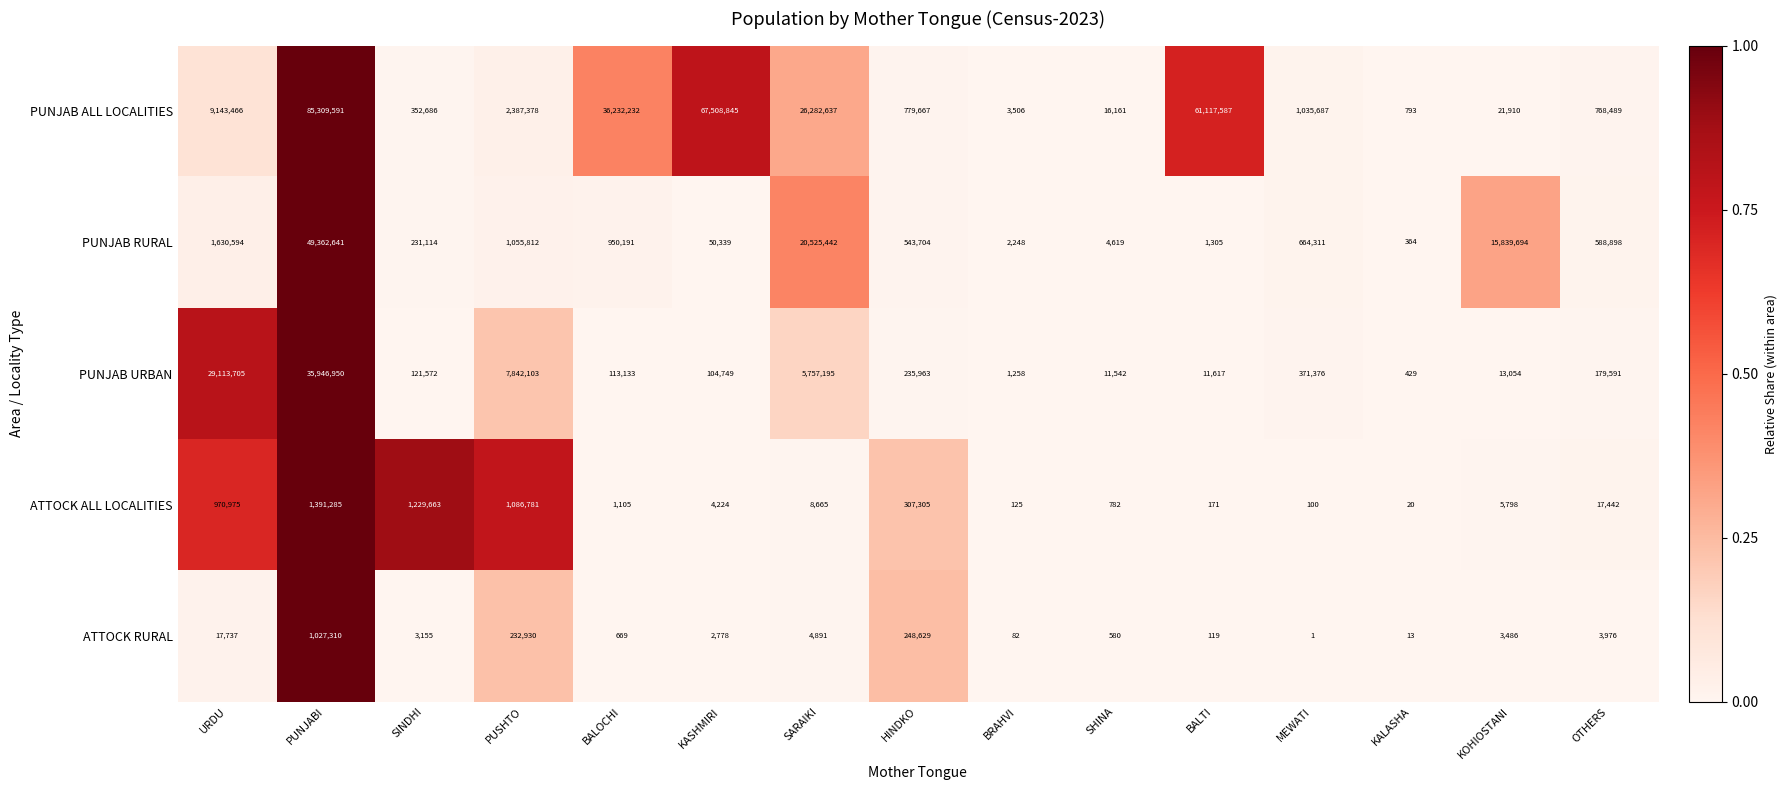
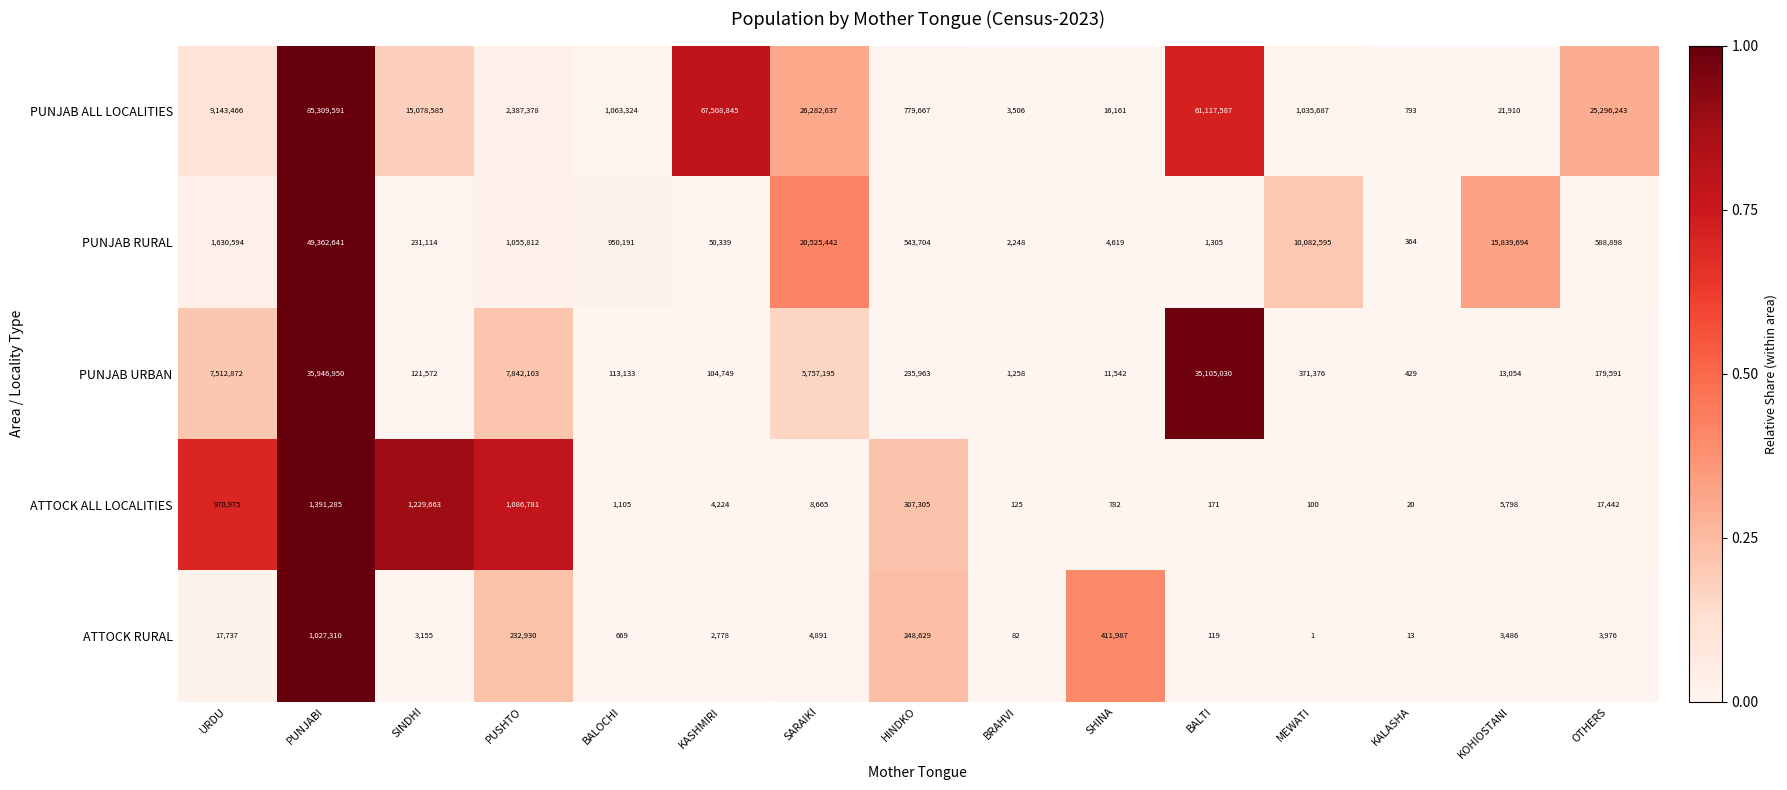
  {
    "PUNJAB ALL LOCALITIES": {
      "URDU": "9,143,466",
      "PUNJABI": "85,309,591",
-     "SINDHI": "352,686",
+     "SINDHI": "15,078,585",
      "PUSHTO": "2,387,378",
-     "BALOCHI": "36,232,232",
+     "BALOCHI": "1,063,324",
      "KASHMIRI": "67,508,845",
      "SARAIKI": "26,282,637",
      "HINDKO": "779,667",
      "BRAHVI": "3,506",
      "SHINA": "16,161",
      "BALTI": "61,117,587",
      "MEWATI": "1,035,687",
      "KALASHA": "793",
      "KOHIOSTANI": "21,910",
-     "OTHERS": "768,489"
+     "OTHERS": "25,296,243"
    },
    "PUNJAB RURAL": {
      "URDU": "1,630,594",
      "PUNJABI": "49,362,641",
      "SINDHI": "231,114",
      "PUSHTO": "1,055,812",
      "BALOCHI": "950,191",
      "KASHMIRI": "50,339",
      "SARAIKI": "20,525,442",
      "HINDKO": "543,704",
      "BRAHVI": "2,248",
      "SHINA": "4,619",
      "BALTI": "1,305",
-     "MEWATI": "664,311",
+     "MEWATI": "10,082,595",
      "KALASHA": "364",
      "KOHIOSTANI": "15,839,694",
      "OTHERS": "588,898"
    },
    "PUNJAB URBAN": {
-     "URDU": "29,113,705",
+     "URDU": "7,512,872",
      "PUNJABI": "35,946,950",
      "SINDHI": "121,572",
      "PUSHTO": "7,842,103",
      "BALOCHI": "113,133",
      "KASHMIRI": "104,749",
      "SARAIKI": "5,757,195",
      "HINDKO": "235,963",
      "BRAHVI": "1,258",
      "SHINA": "11,542",
-     "BALTI": "11,617",
+     "BALTI": "35,105,030",
      "MEWATI": "371,376",
      "KALASHA": "429",
      "KOHIOSTANI": "13,054",
      "OTHERS": "179,591"
    },
    "ATTOCK ALL LOCALITIES": {
      "URDU": "970,975",
      "PUNJABI": "1,391,285",
      "SINDHI": "1,229,663",
      "PUSHTO": "1,086,781",
      "BALOCHI": "1,105",
      "KASHMIRI": "4,224",
      "SARAIKI": "8,665",
      "HINDKO": "307,305",
      "BRAHVI": "125",
      "SHINA": "782",
      "BALTI": "171",
      "MEWATI": "100",
      "KALASHA": "20",
      "KOHIOSTANI": "5,798",
      "OTHERS": "17,442"
    },
    "ATTOCK RURAL": {
      "URDU": "17,737",
      "PUNJABI": "1,027,310",
      "SINDHI": "3,155",
      "PUSHTO": "232,930",
      "BALOCHI": "669",
      "KASHMIRI": "2,778",
      "SARAIKI": "4,891",
      "HINDKO": "248,629",
      "BRAHVI": "82",
-     "SHINA": "580",
+     "SHINA": "411,987",
      "BALTI": "119",
      "MEWATI": "1",
      "KALASHA": "13",
      "KOHIOSTANI": "3,486",
      "OTHERS": "3,976"
    }
  }
